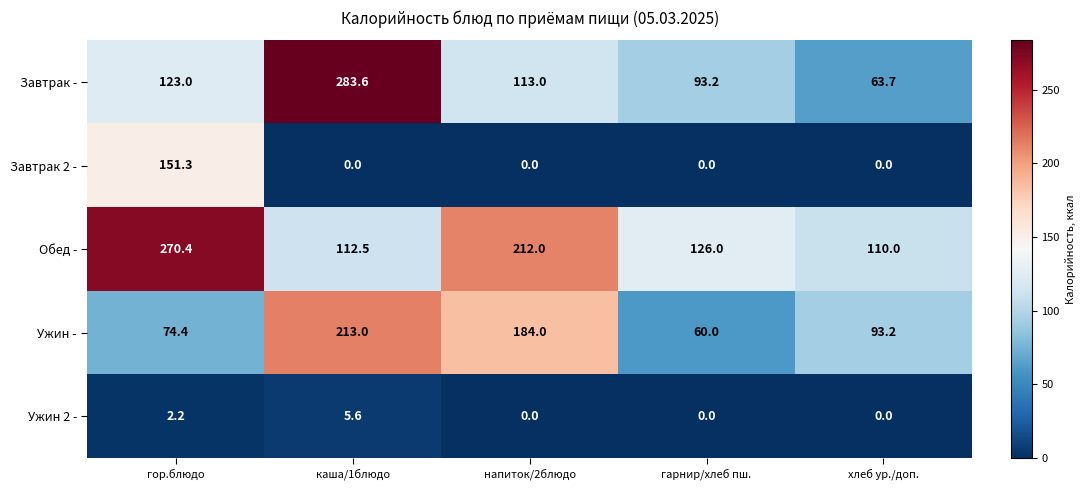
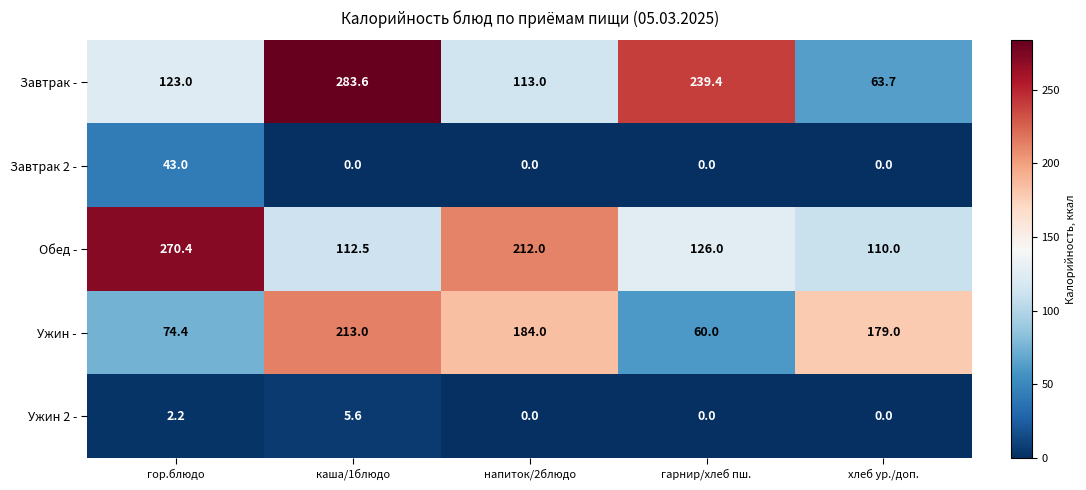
  {
    "Завтрак -": {
      "гор.блюдо": 123.0,
      "каша/1блюдо": 283.6,
      "напиток/2блюдо": 113.0,
-     "гарнир/хлеб пш.": 93.2,
+     "гарнир/хлеб пш.": 239.4,
      "хлеб ур./доп.": 63.7
    },
    "Завтрак 2 -": {
-     "гор.блюдо": 151.3,
+     "гор.блюдо": 43.0,
      "каша/1блюдо": 0.0,
      "напиток/2блюдо": 0.0,
      "гарнир/хлеб пш.": 0.0,
      "хлеб ур./доп.": 0.0
    },
    "Обед -": {
      "гор.блюдо": 270.4,
      "каша/1блюдо": 112.5,
      "напиток/2блюдо": 212.0,
      "гарнир/хлеб пш.": 126.0,
      "хлеб ур./доп.": 110.0
    },
    "Ужин -": {
      "гор.блюдо": 74.4,
      "каша/1блюдо": 213.0,
      "напиток/2блюдо": 184.0,
      "гарнир/хлеб пш.": 60.0,
-     "хлеб ур./доп.": 93.2
+     "хлеб ур./доп.": 179.0
    },
    "Ужин 2 -": {
      "гор.блюдо": 2.2,
      "каша/1блюдо": 5.6,
      "напиток/2блюдо": 0.0,
      "гарнир/хлеб пш.": 0.0,
      "хлеб ур./доп.": 0.0
    }
  }
